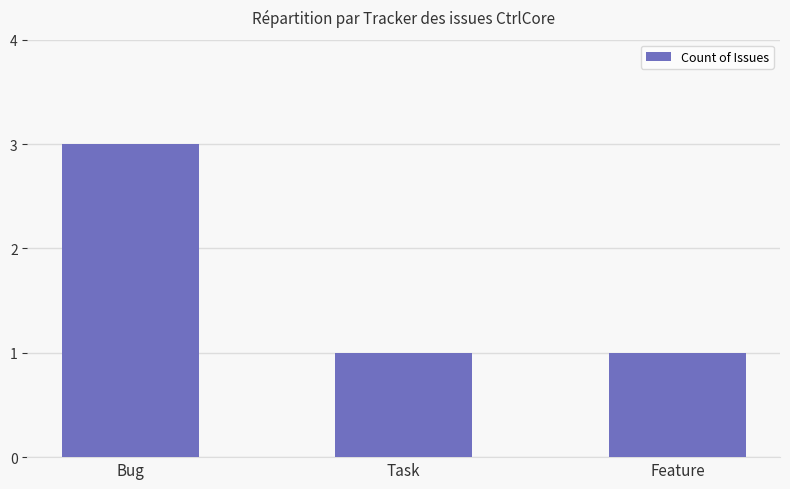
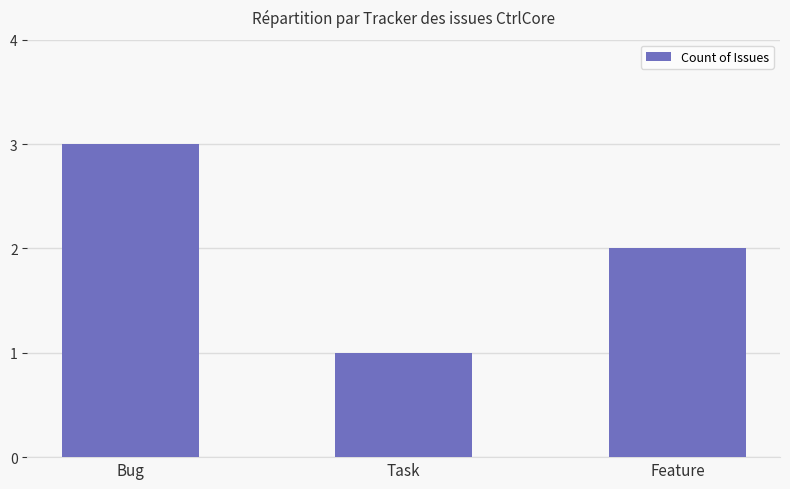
  {
    "Bug": 3,
    "Task": 1,
-   "Feature": 1
+   "Feature": 2
  }
